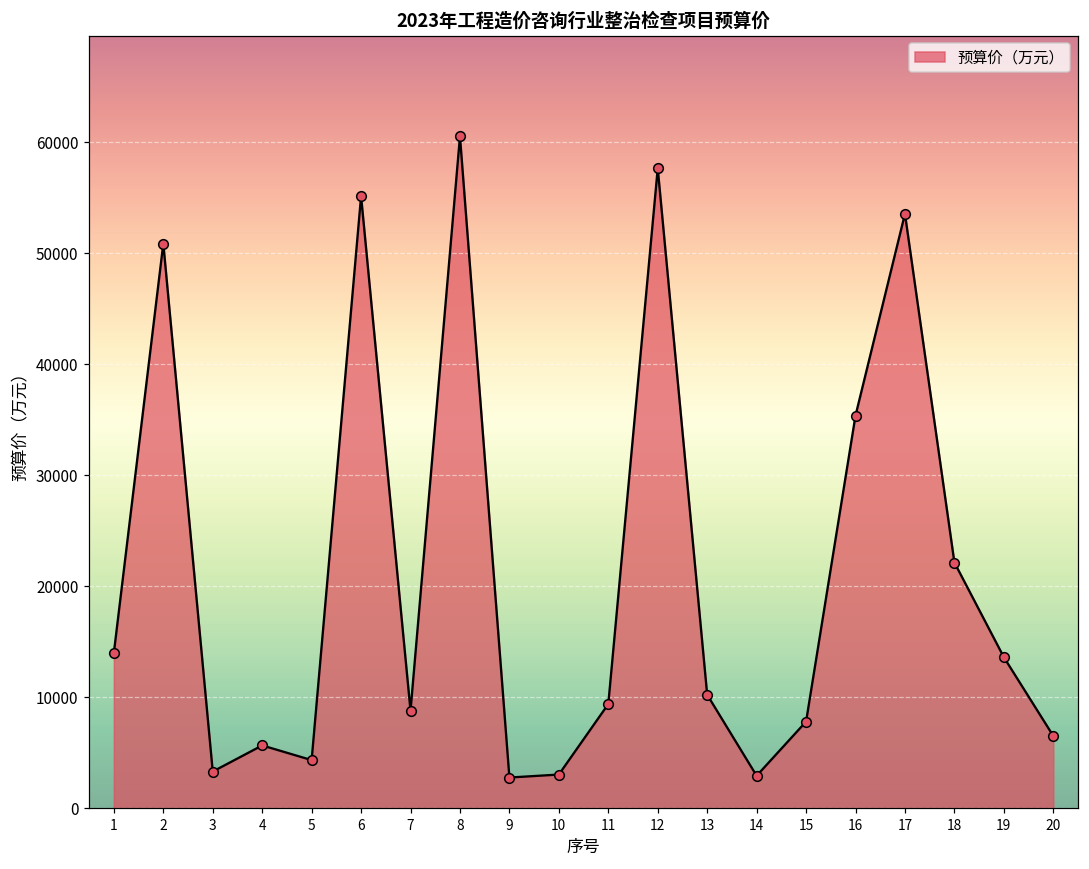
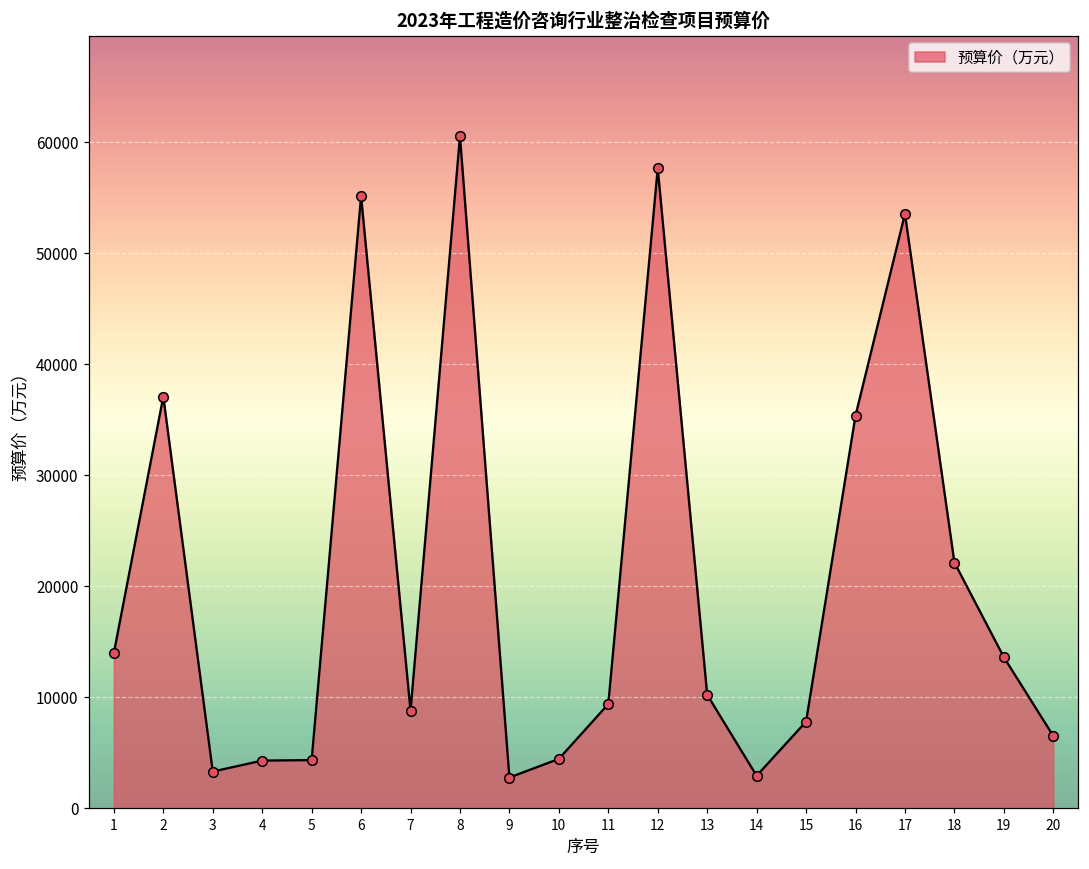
  {
    "1": 14000,
-   "2": 50900,
+   "2": 37100,
    "3": 3300,
-   "4": 5700,
+   "4": 4300,
    "5": 4300,
    "6": 55100,
    "7": 8800,
    "8": 60500,
    "9": 2800,
-   "10": 3000,
+   "10": 4400,
    "11": 9400,
    "12": 57600,
    "13": 10200,
    "14": 2900,
    "15": 7800,
    "16": 35400,
    "17": 53500,
    "18": 22100,
    "19": 13600,
    "20": 6500
  }
